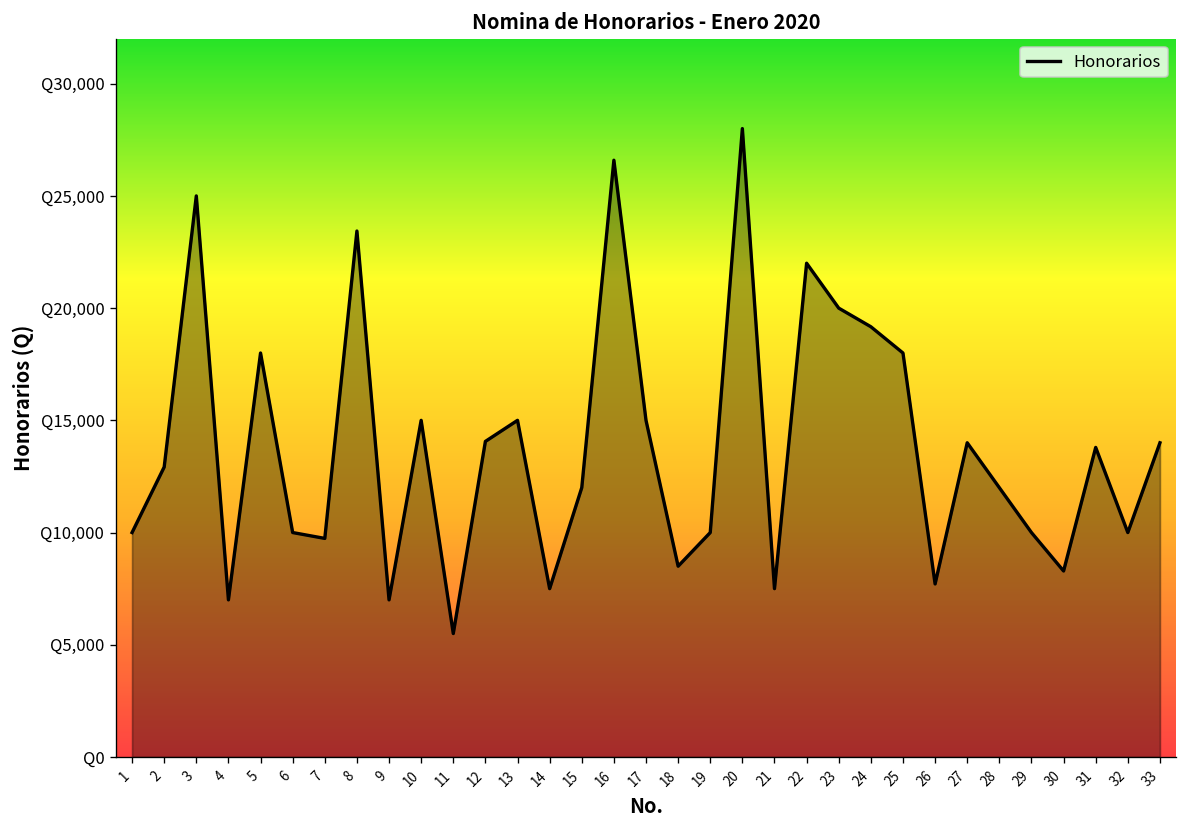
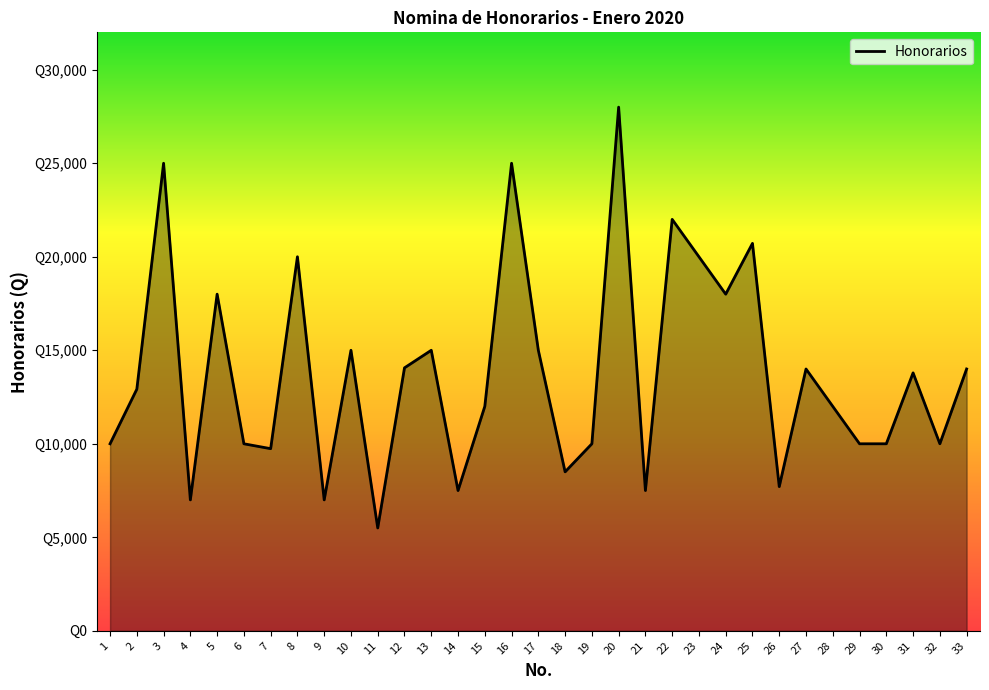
  {
    "1": "Q10,000",
    "2": "Q12,900",
    "3": "Q25,000",
    "4": "Q7,000",
    "5": "Q18,000",
    "6": "Q10,000",
    "7": "Q9,700",
-   "8": "Q23,400",
+   "8": "Q20,000",
    "9": "Q7,000",
    "10": "Q15,000",
    "11": "Q5,500",
    "12": "Q14,100",
    "13": "Q15,000",
    "14": "Q7,500",
    "15": "Q12,000",
-   "16": "Q26,600",
+   "16": "Q25,000",
    "17": "Q15,000",
    "18": "Q8,500",
    "19": "Q10,000",
    "20": "Q28,000",
    "21": "Q7,500",
    "22": "Q22,000",
    "23": "Q20,000",
-   "24": "Q19,200",
-   "25": "Q18,000",
+   "24": "Q18,000",
+   "25": "Q20,700",
    "26": "Q7,700",
    "27": "Q14,000",
    "28": "Q12,000",
    "29": "Q10,000",
-   "30": "Q8,300",
+   "30": "Q10,000",
    "31": "Q13,800",
    "32": "Q10,000",
    "33": "Q14,000"
  }
